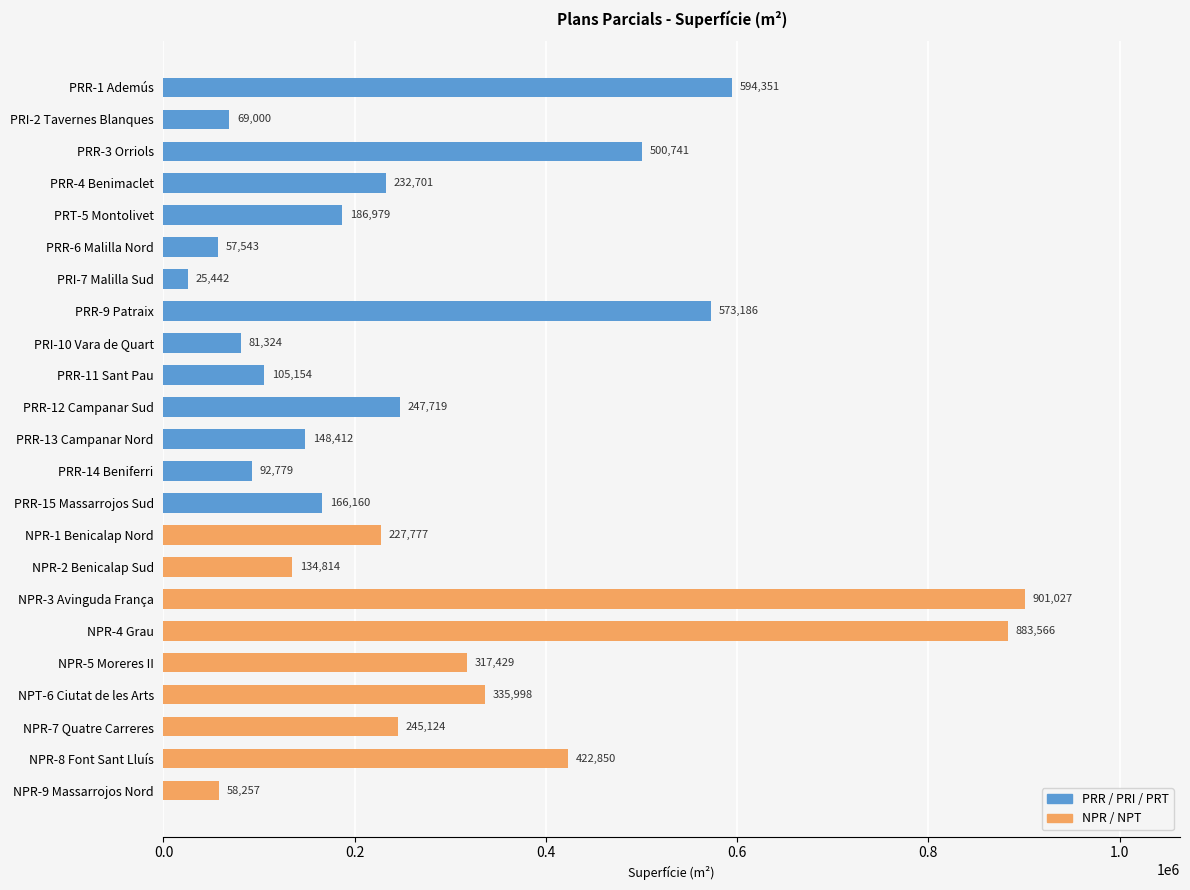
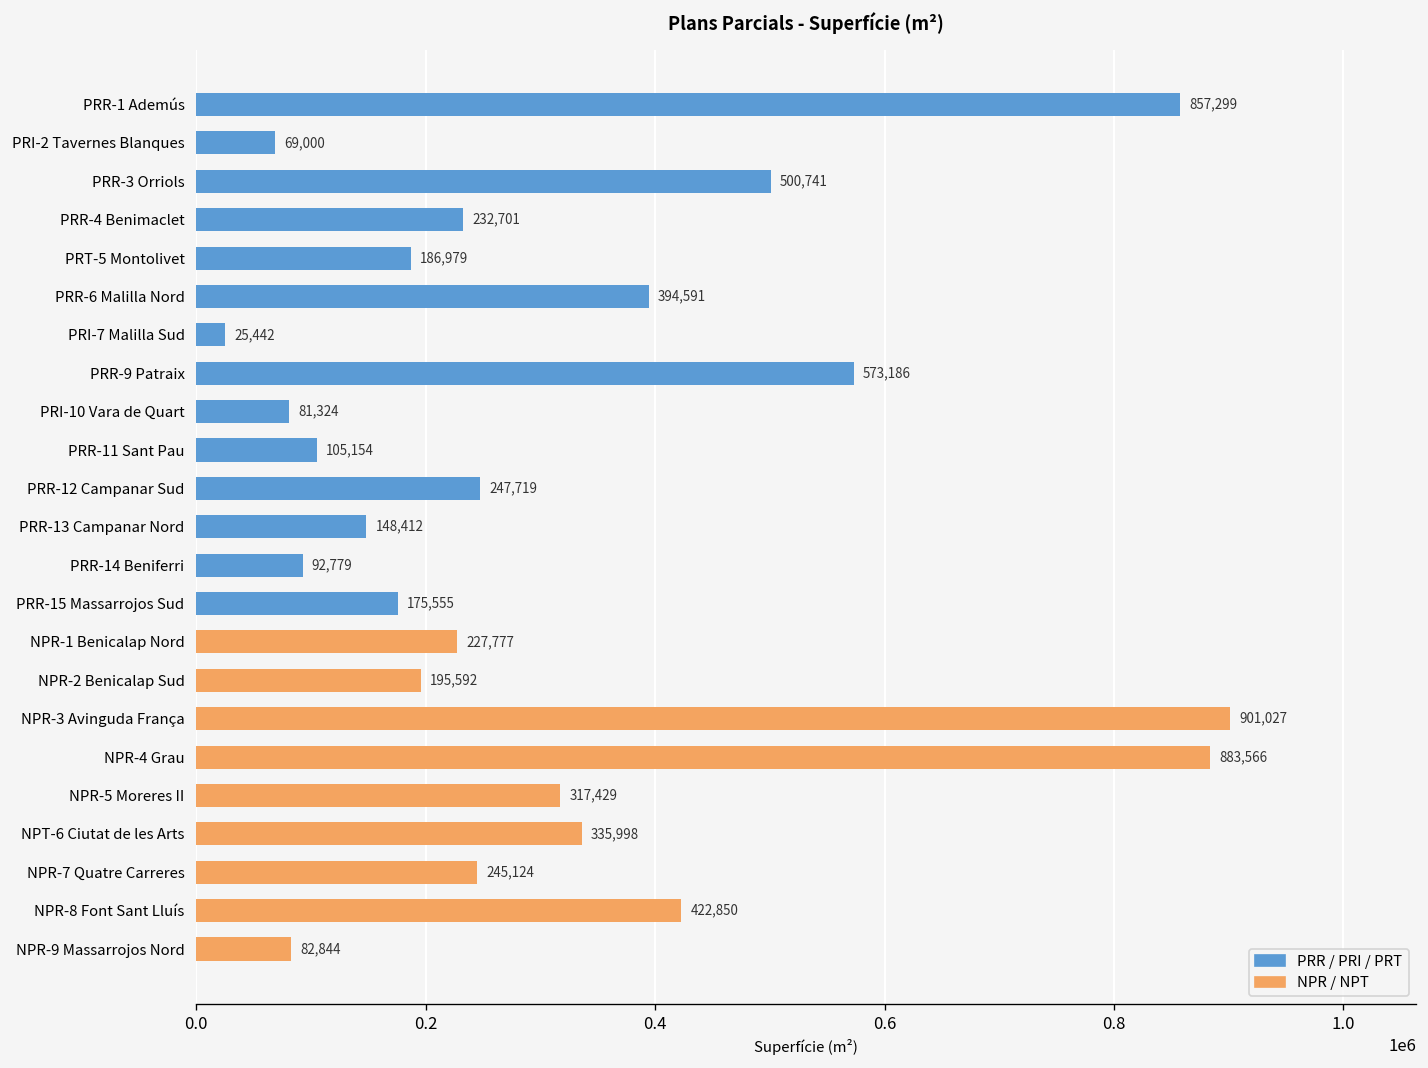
  {
-   "PRR-1 Ademús": "594,351",
+   "PRR-1 Ademús": "857,299",
    "PRI-2 Tavernes Blanques": "69,000",
    "PRR-3 Orriols": "500,741",
    "PRR-4 Benimaclet": "232,701",
    "PRT-5 Montolivet": "186,979",
-   "PRR-6 Malilla Nord": "57,543",
+   "PRR-6 Malilla Nord": "394,591",
    "PRI-7 Malilla Sud": "25,442",
    "PRR-9 Patraix": "573,186",
    "PRI-10 Vara de Quart": "81,324",
    "PRR-11 Sant Pau": "105,154",
    "PRR-12 Campanar Sud": "247,719",
    "PRR-13 Campanar Nord": "148,412",
    "PRR-14 Beniferri": "92,779",
-   "PRR-15 Massarrojos Sud": "166,160",
+   "PRR-15 Massarrojos Sud": "175,555",
    "NPR-1 Benicalap Nord": "227,777",
-   "NPR-2 Benicalap Sud": "134,814",
+   "NPR-2 Benicalap Sud": "195,592",
    "NPR-3 Avinguda França": "901,027",
    "NPR-4 Grau": "883,566",
    "NPR-5 Moreres II": "317,429",
    "NPT-6 Ciutat de les Arts": "335,998",
    "NPR-7 Quatre Carreres": "245,124",
    "NPR-8 Font Sant Lluís": "422,850",
-   "NPR-9 Massarrojos Nord": "58,257"
+   "NPR-9 Massarrojos Nord": "82,844"
  }
